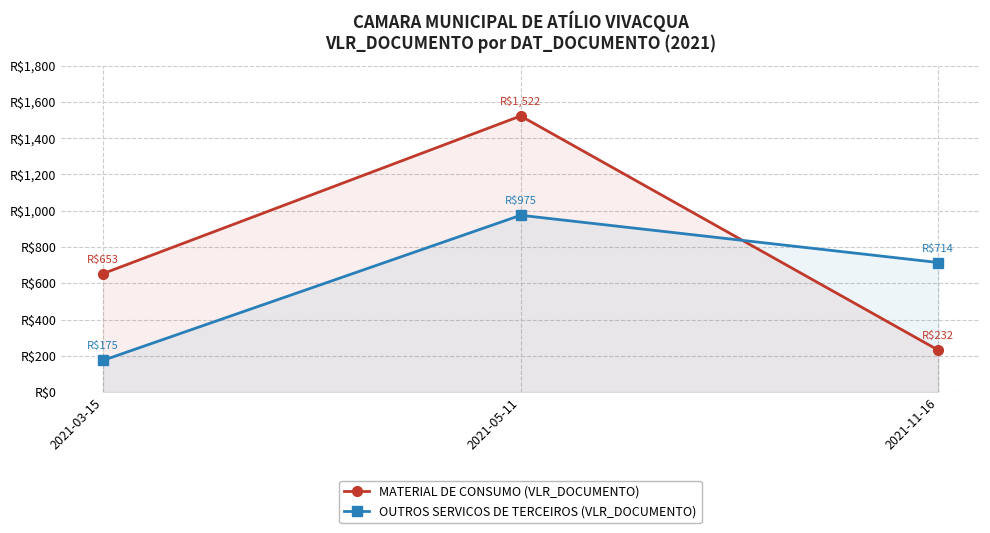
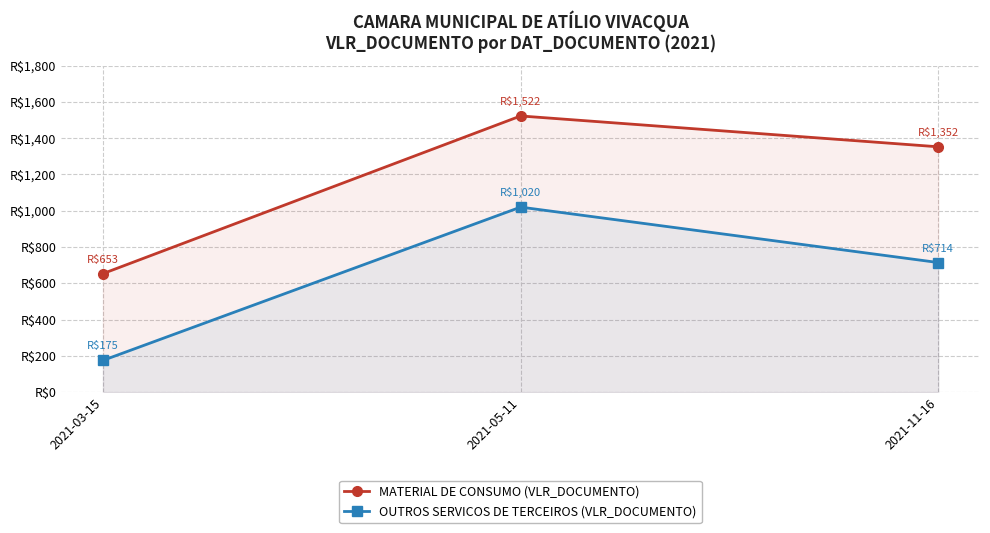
  {
    "MATERIAL DE CONSUMO (VLR_DOCUMENTO)": {
      "2021-03-15": "$653",
      "2021-05-11": "$1,522",
-     "2021-11-16": "$232"
+     "2021-11-16": "$1,352"
    },
    "OUTROS SERVICOS DE TERCEIROS (VLR_DOCUMENTO)": {
      "2021-03-15": "$175",
-     "2021-05-11": "$975",
+     "2021-05-11": "$1,020",
      "2021-11-16": "$714"
    }
  }
